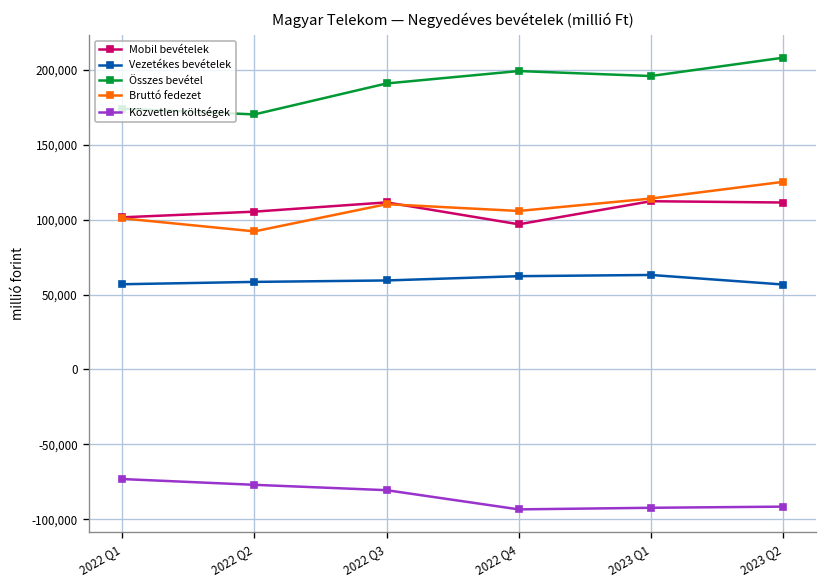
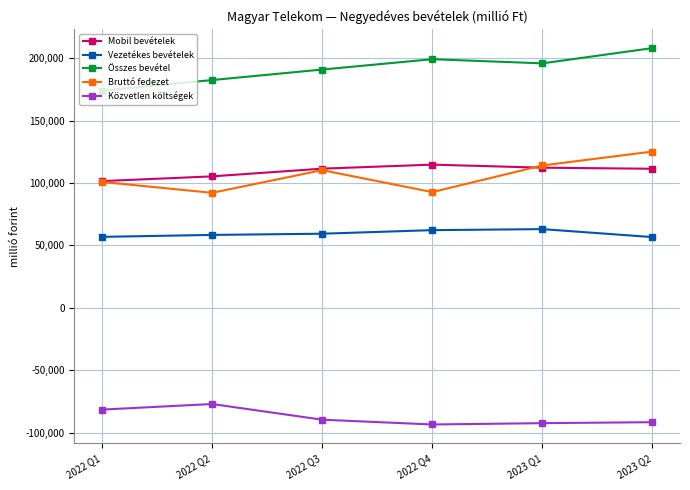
  {
    "Mobil bevételek": {
      "2022 Q2": "105,000",
-     "2022 Q4": "97,000",
+     "2022 Q4": "115,000",
      "2023 Q2": "111,000"
    },
    "Vezetékes bevételek": {
      "2022 Q1": "57,000",
      "2022 Q2": "58,000",
      "2022 Q3": "59,000",
      "2022 Q4": "62,000",
      "2023 Q1": "63,000",
      "2023 Q2": "57,000"
    },
    "Összes bevétel": {
-     "2022 Q2": "170,000",
+     "2022 Q2": "182,000",
      "2022 Q3": "191,000",
      "2022 Q4": "199,000",
      "2023 Q1": "196,000",
      "2023 Q2": "208,000"
    },
    "Bruttó fedezet": {
      "2022 Q2": "92,000",
-     "2022 Q4": "106,000",
+     "2022 Q4": "93,000",
      "2023 Q2": "125,000"
    },
    "Közvetlen költségek": {
-     "2022 Q1": "-73,000",
+     "2022 Q1": "-81,000",
      "2022 Q2": "-77,000",
-     "2022 Q3": "-81,000",
+     "2022 Q3": "-90,000",
      "2022 Q4": "-93,000",
      "2023 Q1": "-92,000",
      "2023 Q2": "-92,000"
    }
  }
